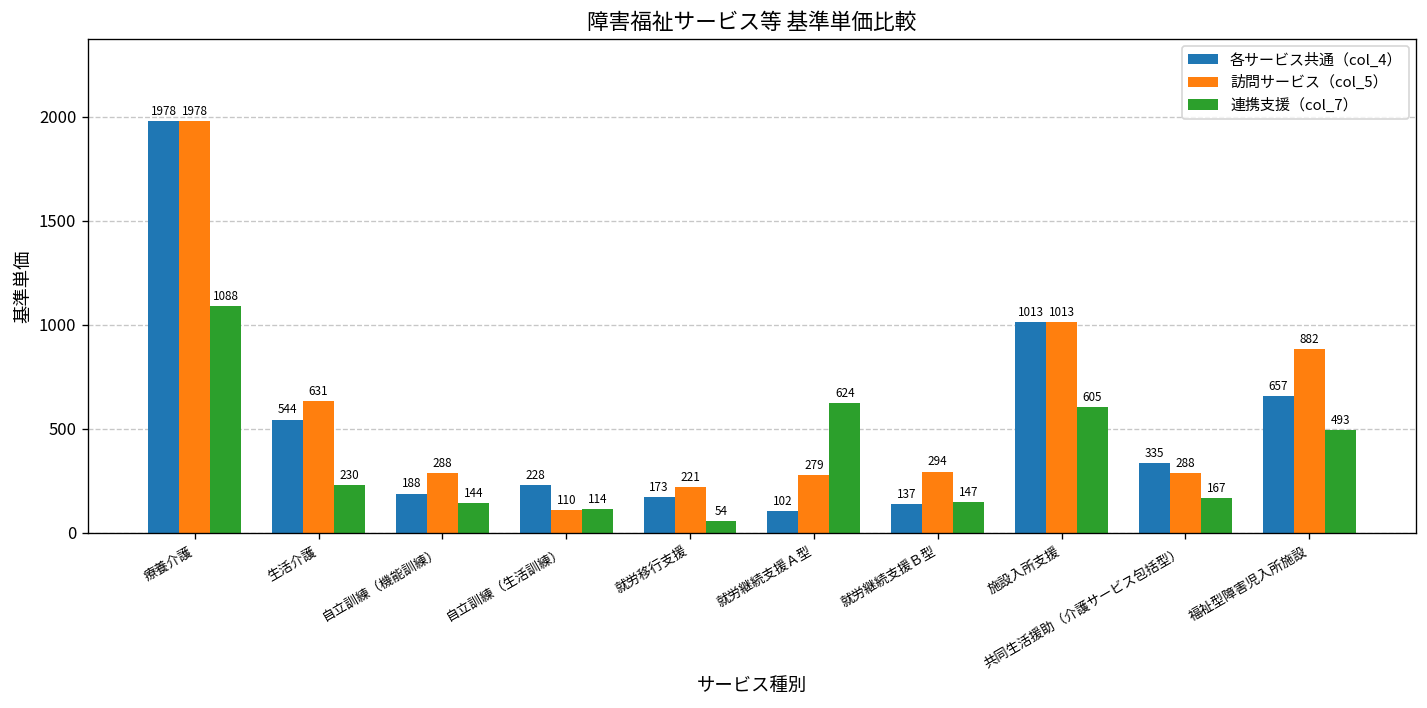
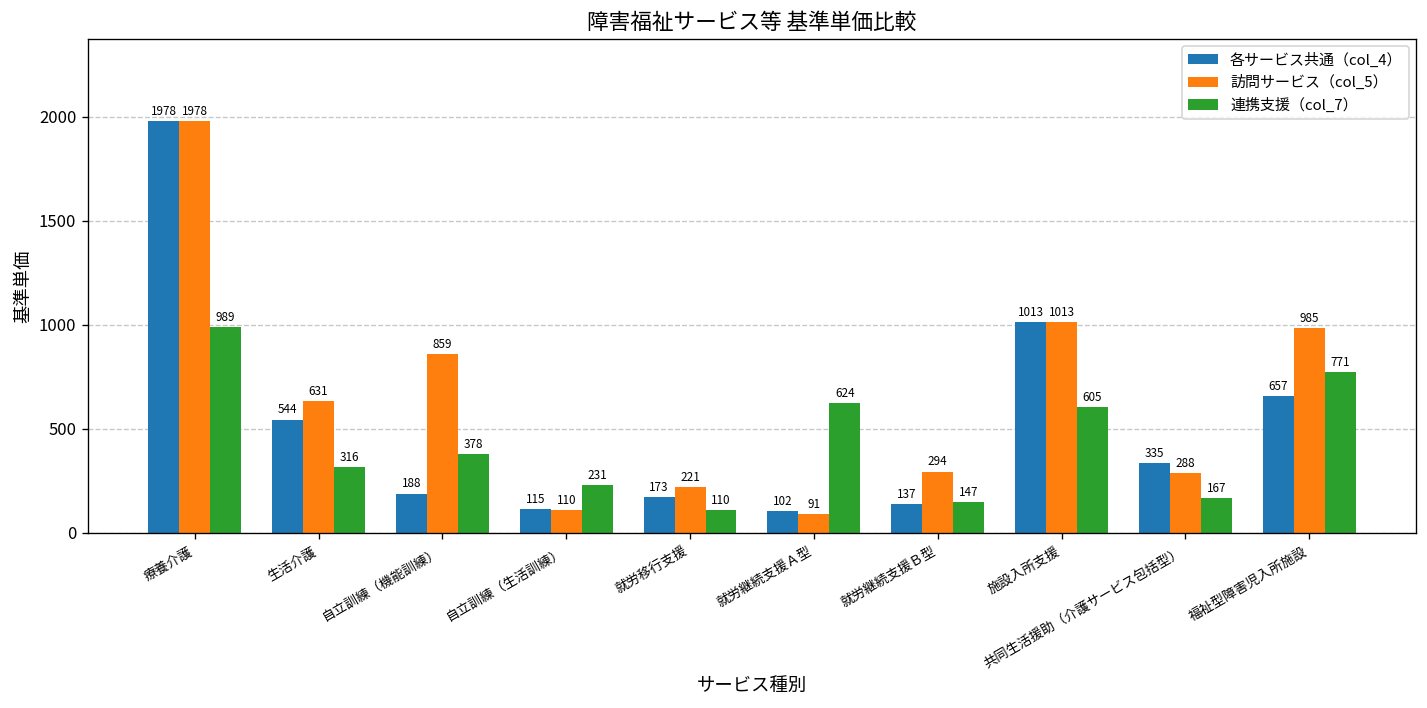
  {
    "各サービス共通（col_4）": {
      "療養介護": 1978,
      "生活介護": 544,
      "自立訓練（機能訓練）": 188,
-     "自立訓練（生活訓練）": 228,
+     "自立訓練（生活訓練）": 115,
      "就労移行支援": 173,
      "就労継続支援Ａ型": 102,
      "就労継続支援Ｂ型": 137,
      "施設入所支援": 1013,
      "共同生活援助（介護サービス包括型）": 335,
      "福祉型障害児入所施設": 657
    },
    "訪問サービス（col_5）": {
      "療養介護": 1978,
      "生活介護": 631,
-     "自立訓練（機能訓練）": 288,
+     "自立訓練（機能訓練）": 859,
      "自立訓練（生活訓練）": 110,
      "就労移行支援": 221,
-     "就労継続支援Ａ型": 279,
+     "就労継続支援Ａ型": 91,
      "就労継続支援Ｂ型": 294,
      "施設入所支援": 1013,
      "共同生活援助（介護サービス包括型）": 288,
-     "福祉型障害児入所施設": 882
+     "福祉型障害児入所施設": 985
    },
    "連携支援（col_7）": {
-     "療養介護": 1088,
-     "生活介護": 230,
-     "自立訓練（機能訓練）": 144,
-     "自立訓練（生活訓練）": 114,
-     "就労移行支援": 54,
+     "療養介護": 989,
+     "生活介護": 316,
+     "自立訓練（機能訓練）": 378,
+     "自立訓練（生活訓練）": 231,
+     "就労移行支援": 110,
      "就労継続支援Ａ型": 624,
      "就労継続支援Ｂ型": 147,
      "施設入所支援": 605,
      "共同生活援助（介護サービス包括型）": 167,
-     "福祉型障害児入所施設": 493
+     "福祉型障害児入所施設": 771
    }
  }
